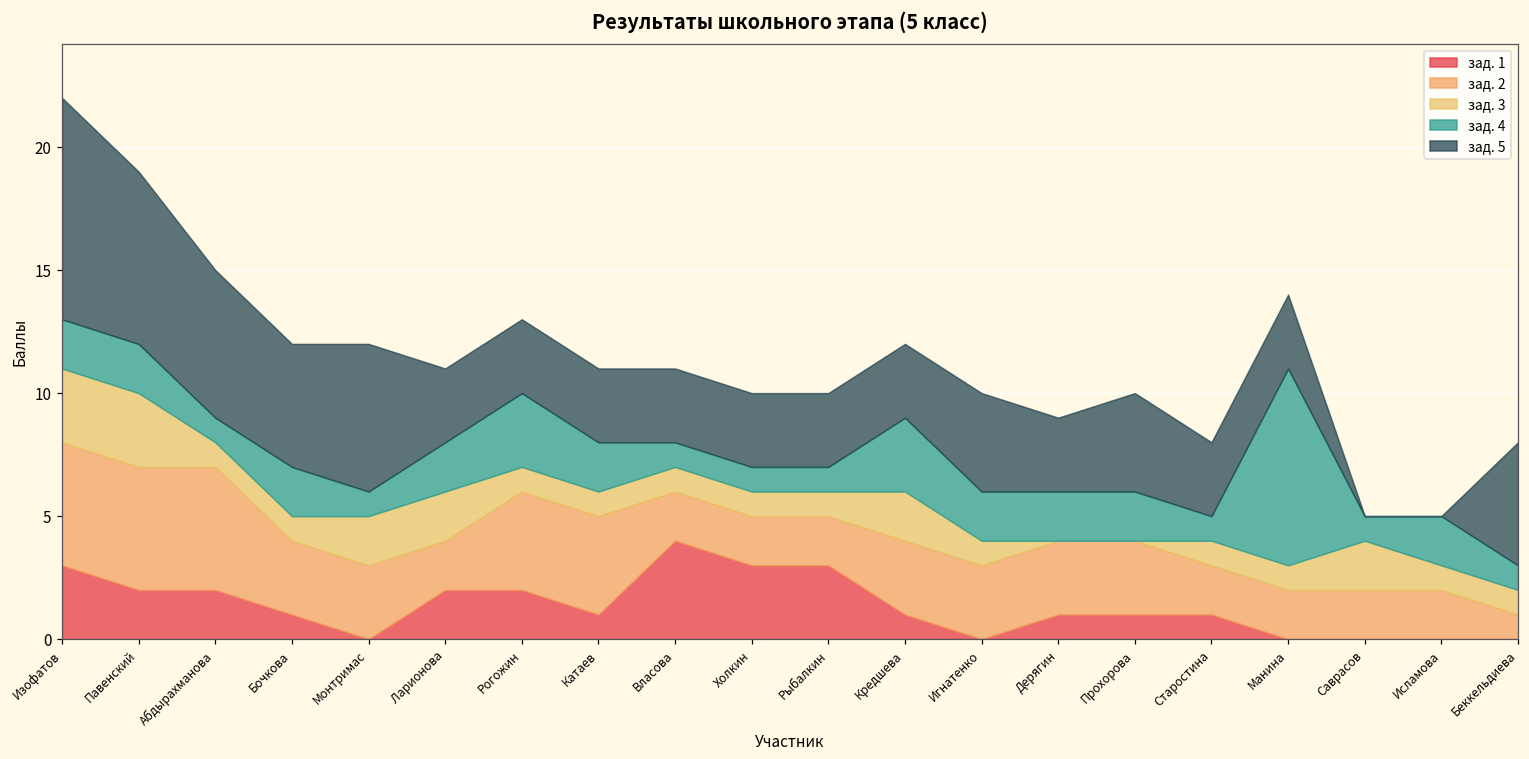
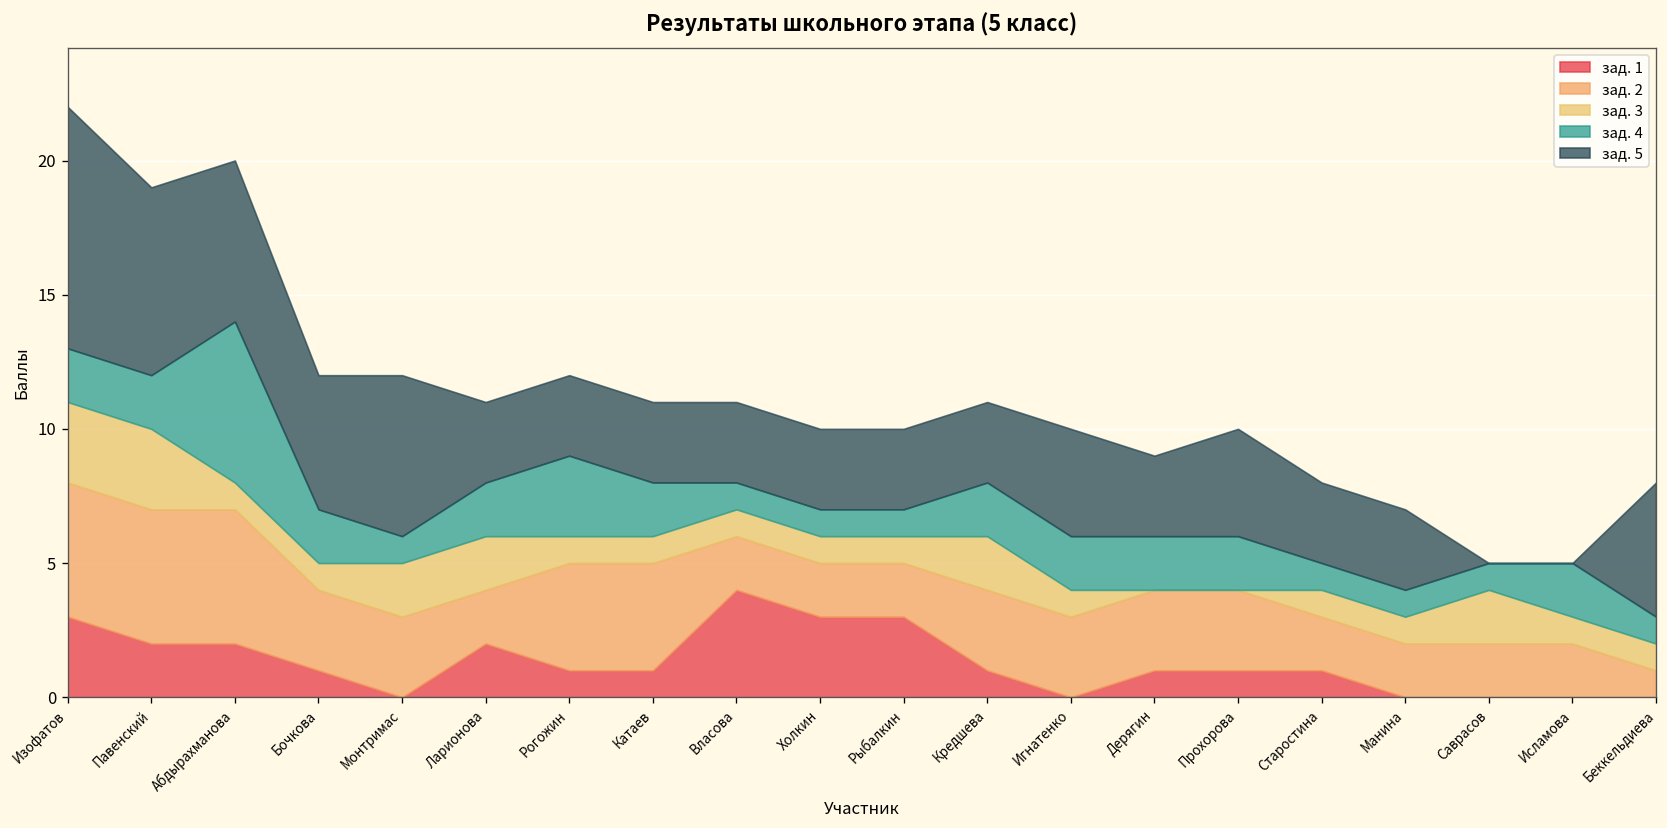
  {
    "зад. 1": {
      "Изофатов": 3,
      "Павенский": 2,
      "Абдырахманова": 2,
      "Бочкова": 1,
      "Монтримас": 0,
      "Ларионова": 2,
-     "Рогожин": 2,
+     "Рогожин": 1,
      "Катаев": 1,
      "Власова": 4,
      "Холкин": 3,
      "Рыбалкин": 3,
      "Кредшева": 1,
      "Игнатенко": 0,
      "Дерягин": 1,
      "Прохорова": 1,
      "Старостина": 1,
      "Манина": 0,
      "Саврасов": 0,
      "Исламова": 0,
      "Беккельдиева": 0
    },
    "зад. 4": {
      "Изофатов": 2,
      "Павенский": 2,
-     "Абдырахманова": 1,
+     "Абдырахманова": 6,
      "Бочкова": 2,
      "Монтримас": 1,
      "Ларионова": 2,
      "Рогожин": 3,
      "Катаев": 2,
      "Власова": 1,
      "Холкин": 1,
      "Рыбалкин": 1,
-     "Кредшева": 3,
+     "Кредшева": 2,
      "Игнатенко": 2,
      "Дерягин": 2,
      "Прохорова": 2,
      "Старостина": 1,
-     "Манина": 8,
+     "Манина": 1,
      "Беккельдиева": 1
    },
    "зад. 5": {
      "Изофатов": 9,
      "Павенский": 7,
      "Абдырахманова": 6,
      "Бочкова": 5,
      "Монтримас": 6,
      "Ларионова": 3,
      "Рогожин": 3,
      "Катаев": 3,
      "Власова": 3,
      "Холкин": 3,
      "Рыбалкин": 3,
      "Кредшева": 3,
      "Игнатенко": 4,
      "Дерягин": 3,
      "Прохорова": 4,
      "Старостина": 3,
      "Манина": 3,
      "Беккельдиева": 5
    }
  }
